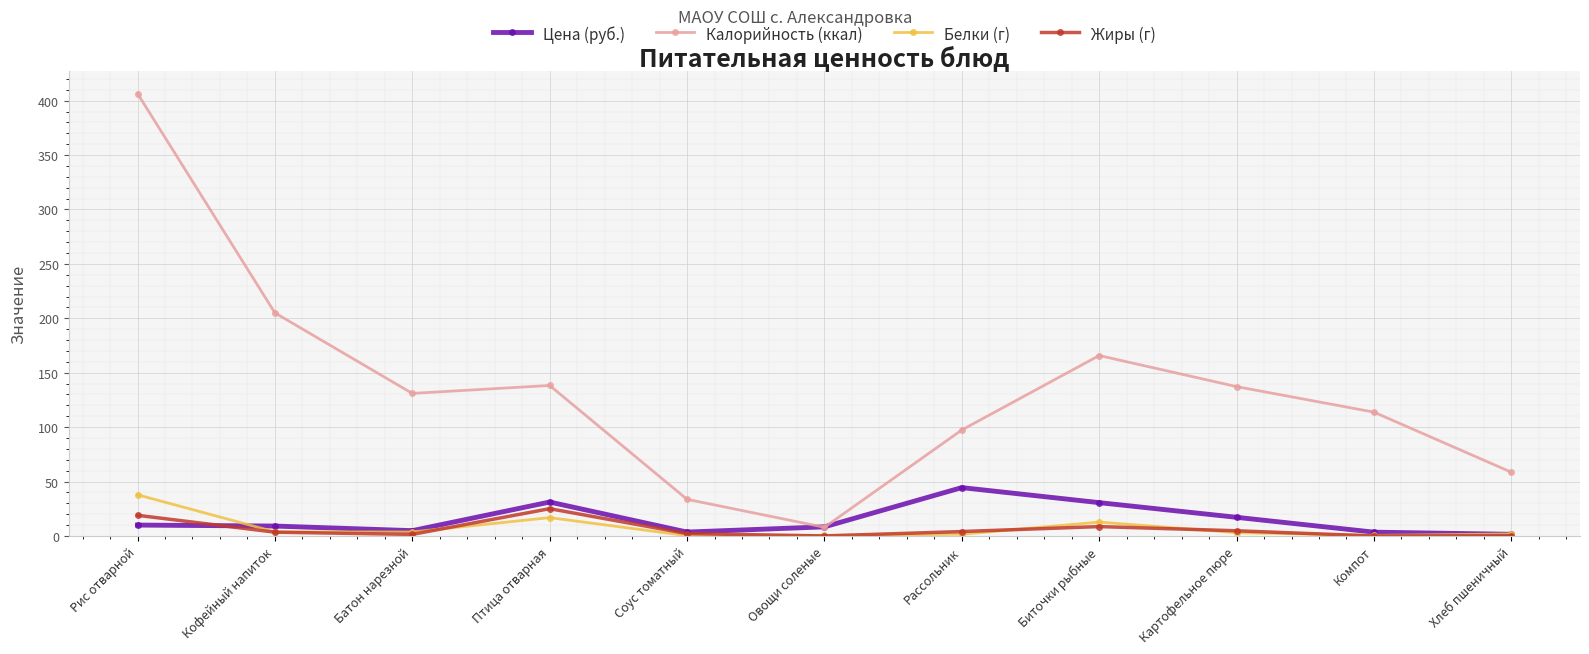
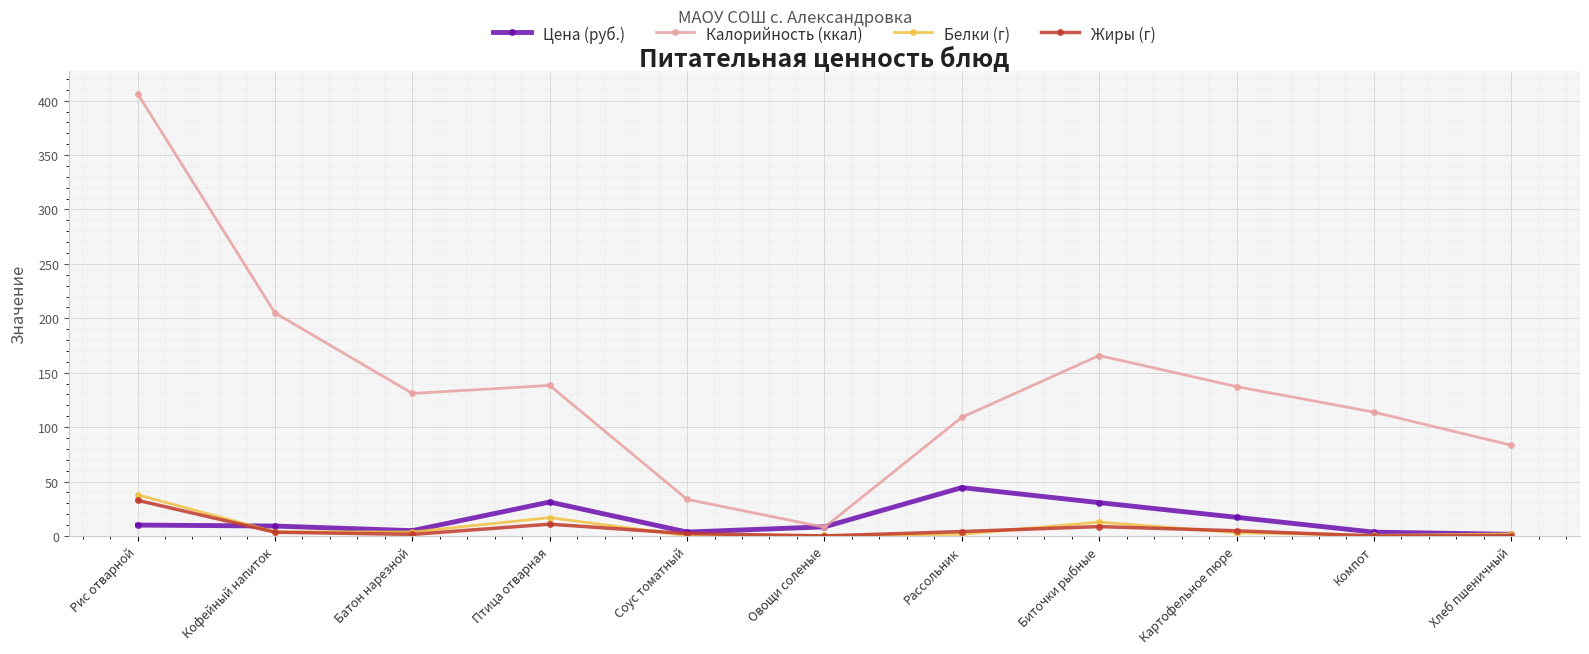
  {
    "Цена (руб.)": {
      "Рис отварной": 10,
      "Кофейный напиток": 9,
      "Птица отварная": 31,
      "Рассольник": 44,
      "Биточки рыбные": 31,
      "Картофельное пюре": 17,
      "Компот": 4
    },
    "Калорийность (ккал)": {
      "Рис отварной": 407,
      "Кофейный напиток": 205,
      "Батон нарезной": 131,
      "Птица отварная": 138,
      "Соус томатный": 34,
-     "Рассольник": 97,
+     "Рассольник": 109,
      "Биточки рыбные": 166,
      "Картофельное пюре": 137,
      "Компот": 114,
-     "Хлеб пшеничный": 59
+     "Хлеб пшеничный": 83
    },
    "Белки (г)": {
      "Рис отварной": 38,
      "Птица отварная": 17,
      "Рассольник": 2,
      "Биточки рыбные": 13
    },
    "Жиры (г)": {
-     "Рис отварной": 19,
-     "Птица отварная": 25,
+     "Рис отварной": 33,
+     "Птица отварная": 11,
      "Рассольник": 4,
      "Биточки рыбные": 9
    }
  }
